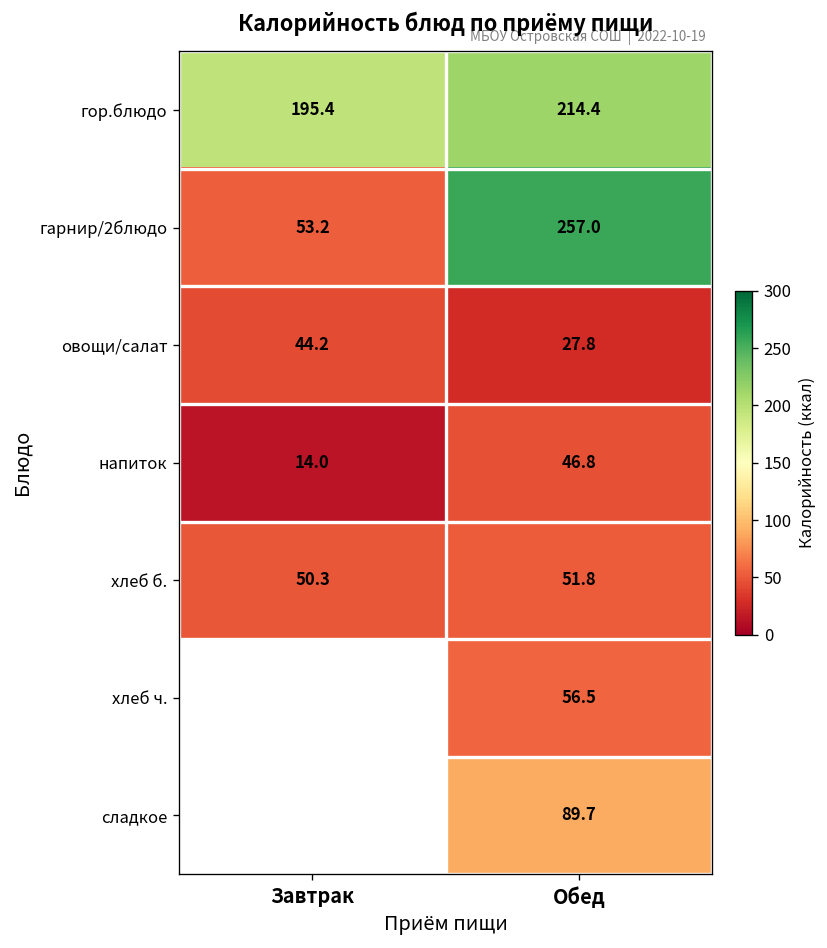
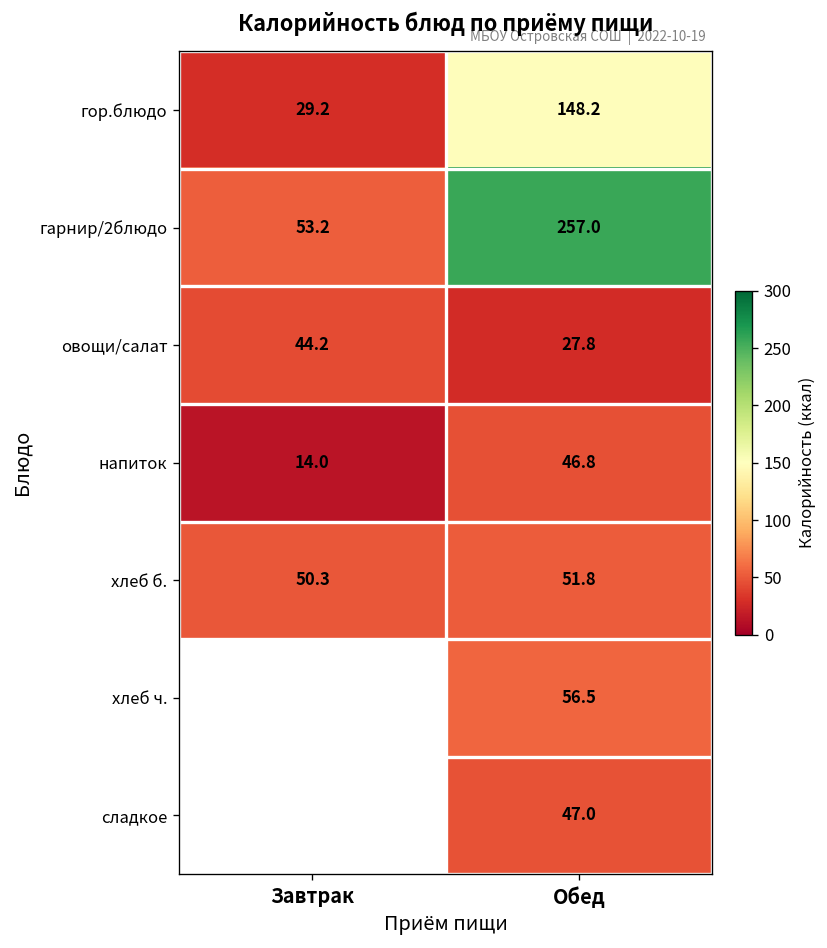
  {
    "гор.блюдо": {
-     "Завтрак": 195.4,
-     "Обед": 214.4
+     "Завтрак": 29.2,
+     "Обед": 148.2
    },
    "гарнир/2блюдо": {
      "Завтрак": 53.2,
      "Обед": 257.0
    },
    "овощи/салат": {
      "Завтрак": 44.2,
      "Обед": 27.8
    },
    "напиток": {
      "Завтрак": 14.0,
      "Обед": 46.8
    },
    "хлеб б.": {
      "Завтрак": 50.3,
      "Обед": 51.8
    },
    "хлеб ч.": {
      "Обед": 56.5
    },
    "сладкое": {
-     "Обед": 89.7
+     "Обед": 47.0
    }
  }
